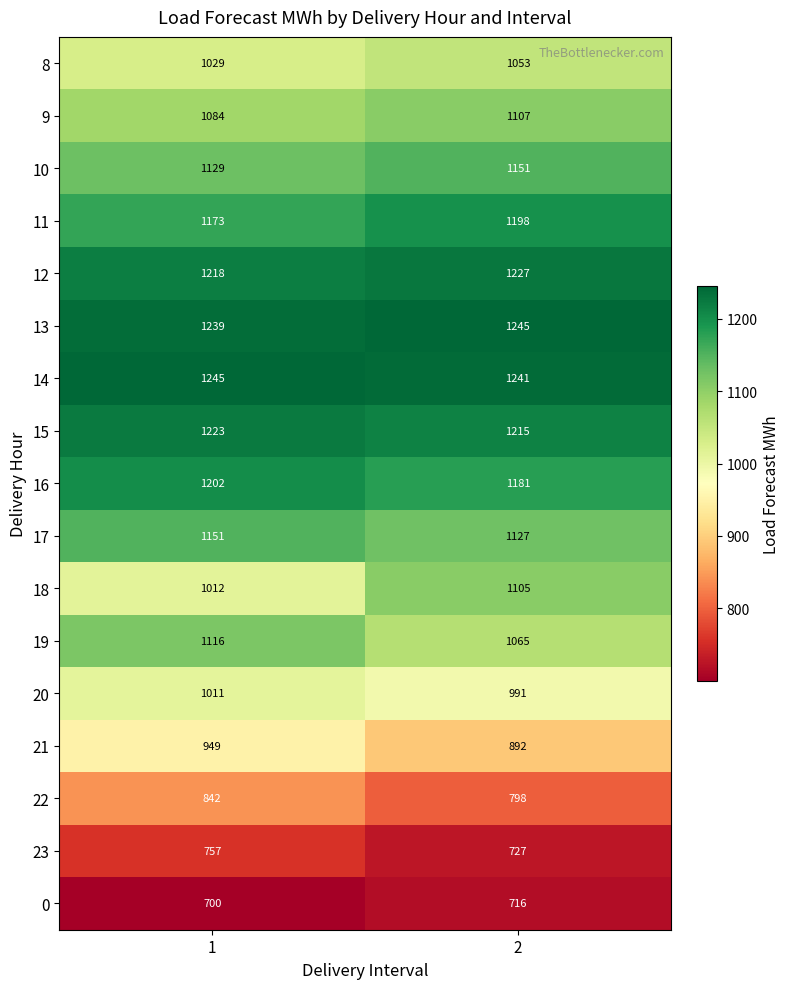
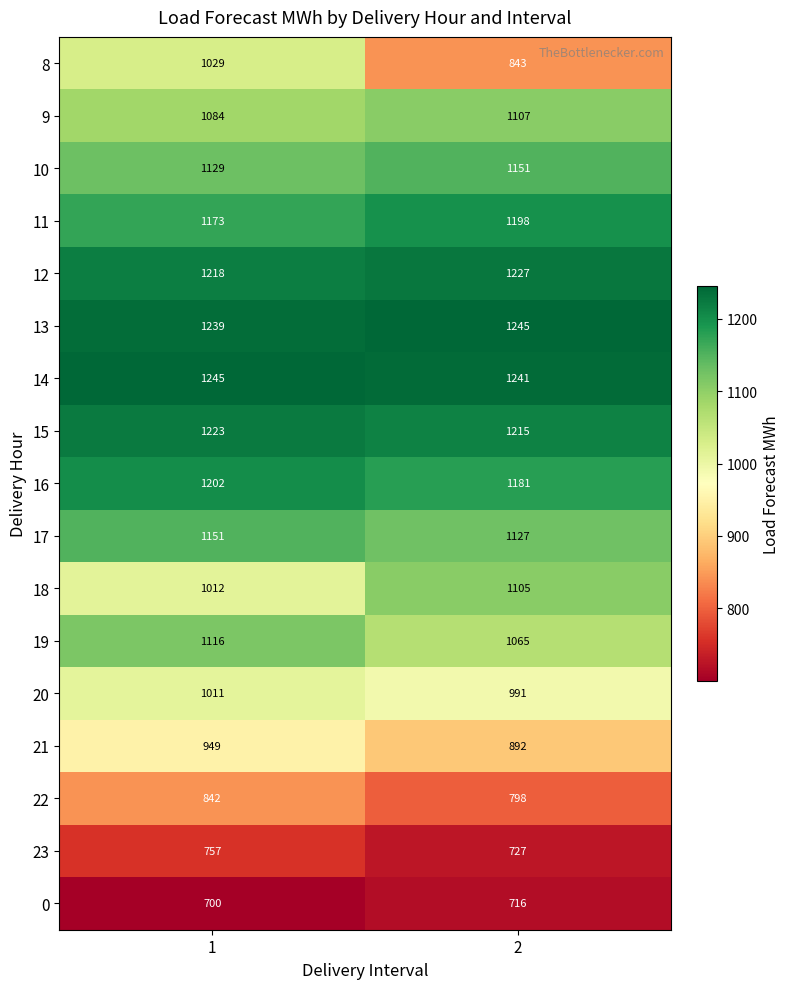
  {
    "8": {
      "1": 1029,
-     "2": 1053
+     "2": 843
    },
    "9": {
      "1": 1084,
      "2": 1107
    },
    "10": {
      "1": 1129,
      "2": 1151
    },
    "11": {
      "1": 1173,
      "2": 1198
    },
    "12": {
      "1": 1218,
      "2": 1227
    },
    "13": {
      "1": 1239,
      "2": 1245
    },
    "14": {
      "1": 1245,
      "2": 1241
    },
    "15": {
      "1": 1223,
      "2": 1215
    },
    "16": {
      "1": 1202,
      "2": 1181
    },
    "17": {
      "1": 1151,
      "2": 1127
    },
    "18": {
      "1": 1012,
      "2": 1105
    },
    "19": {
      "1": 1116,
      "2": 1065
    },
    "20": {
      "1": 1011,
      "2": 991
    },
    "21": {
      "1": 949,
      "2": 892
    },
    "22": {
      "1": 842,
      "2": 798
    },
    "23": {
      "1": 757,
      "2": 727
    },
    "0": {
      "1": 700,
      "2": 716
    }
  }
